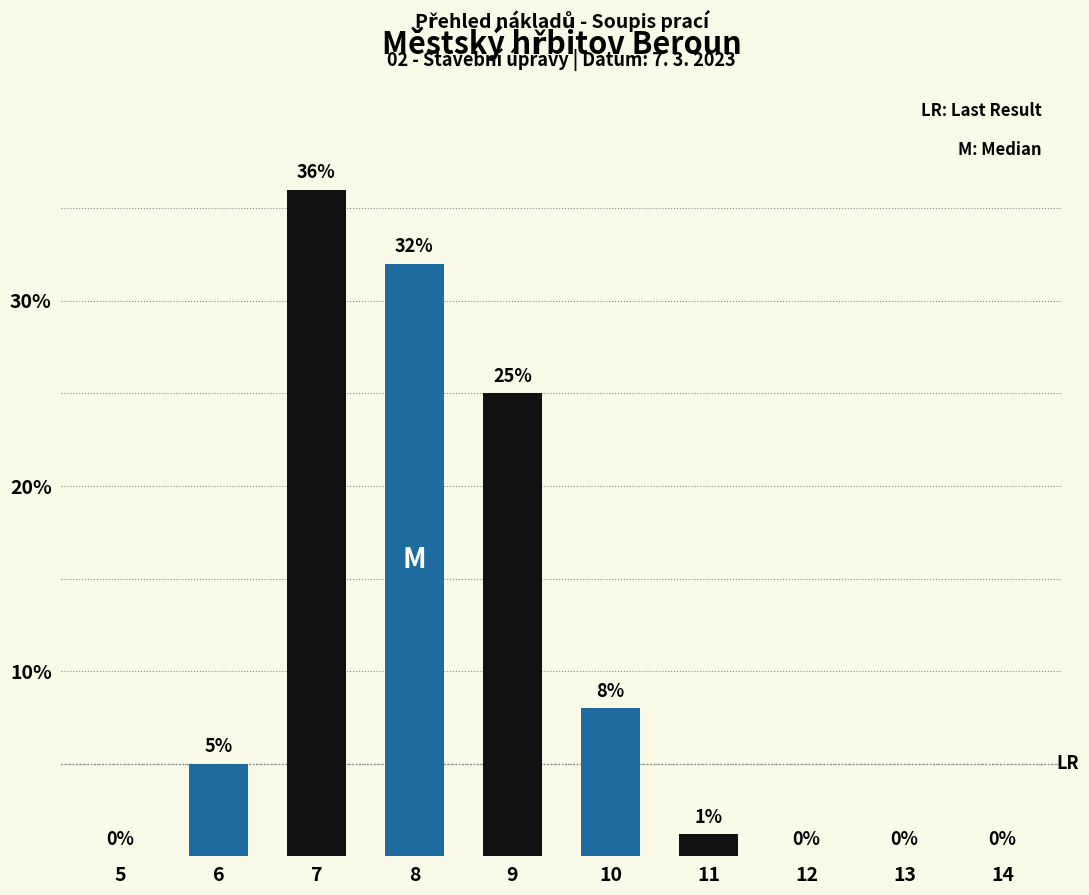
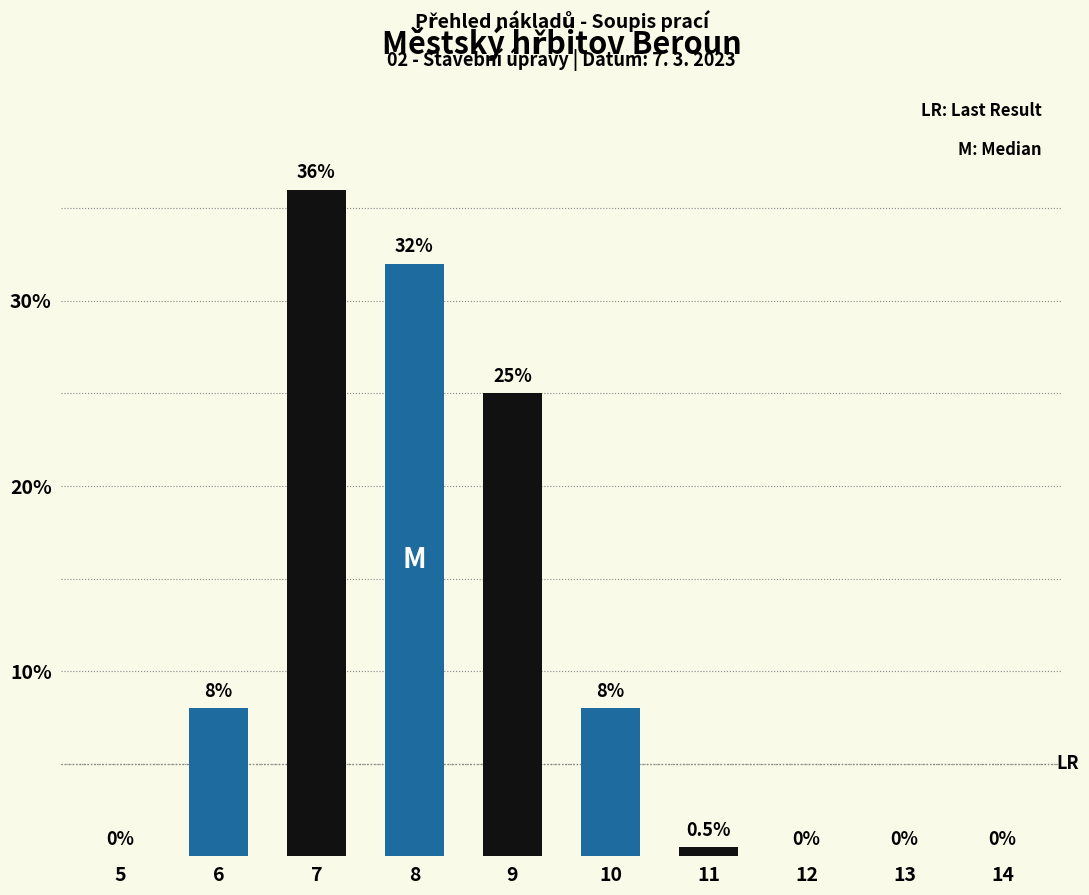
  {
    "5": "0%",
-   "6": "5%",
+   "6": "8%",
    "7": "36%",
    "8": "32%",
    "9": "25%",
    "10": "8%",
-   "11": "1%",
+   "11": "0.5%",
    "12": "0%",
    "13": "0%",
    "14": "0%"
  }
